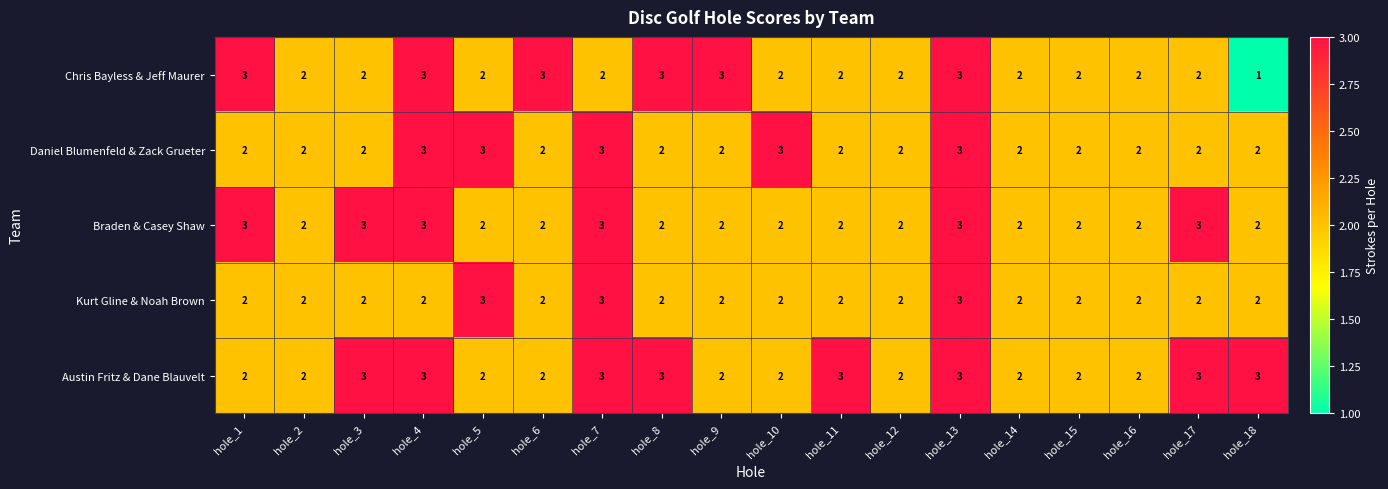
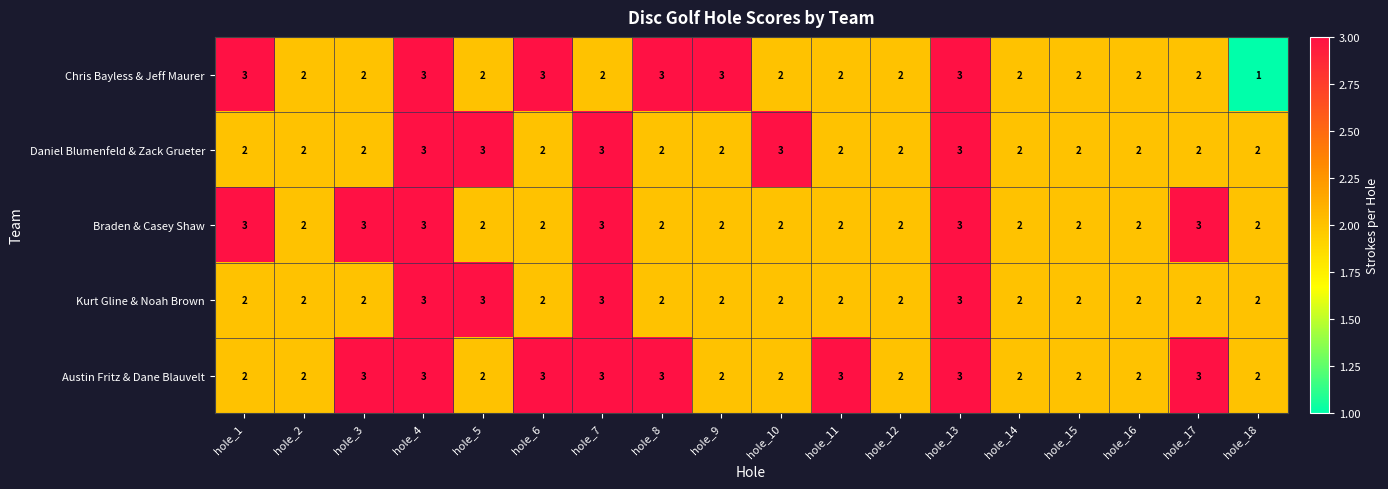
  {
    "Chris Bayless & Jeff Maurer": {
      "hole_1": 3,
      "hole_2": 2,
      "hole_3": 2,
      "hole_4": 3,
      "hole_5": 2,
      "hole_6": 3,
      "hole_7": 2,
      "hole_8": 3,
      "hole_9": 3,
      "hole_10": 2,
      "hole_11": 2,
      "hole_12": 2,
      "hole_13": 3,
      "hole_14": 2,
      "hole_15": 2,
      "hole_16": 2,
      "hole_17": 2,
      "hole_18": 1
    },
    "Daniel Blumenfeld & Zack Grueter": {
      "hole_1": 2,
      "hole_2": 2,
      "hole_3": 2,
      "hole_4": 3,
      "hole_5": 3,
      "hole_6": 2,
      "hole_7": 3,
      "hole_8": 2,
      "hole_9": 2,
      "hole_10": 3,
      "hole_11": 2,
      "hole_12": 2,
      "hole_13": 3,
      "hole_14": 2,
      "hole_15": 2,
      "hole_16": 2,
      "hole_17": 2,
      "hole_18": 2
    },
    "Braden & Casey Shaw": {
      "hole_1": 3,
      "hole_2": 2,
      "hole_3": 3,
      "hole_4": 3,
      "hole_5": 2,
      "hole_6": 2,
      "hole_7": 3,
      "hole_8": 2,
      "hole_9": 2,
      "hole_10": 2,
      "hole_11": 2,
      "hole_12": 2,
      "hole_13": 3,
      "hole_14": 2,
      "hole_15": 2,
      "hole_16": 2,
      "hole_17": 3,
      "hole_18": 2
    },
    "Kurt Gline & Noah Brown": {
      "hole_1": 2,
      "hole_2": 2,
      "hole_3": 2,
-     "hole_4": 2,
+     "hole_4": 3,
      "hole_5": 3,
      "hole_6": 2,
      "hole_7": 3,
      "hole_8": 2,
      "hole_9": 2,
      "hole_10": 2,
      "hole_11": 2,
      "hole_12": 2,
      "hole_13": 3,
      "hole_14": 2,
      "hole_15": 2,
      "hole_16": 2,
      "hole_17": 2,
      "hole_18": 2
    },
    "Austin Fritz & Dane Blauvelt": {
      "hole_1": 2,
      "hole_2": 2,
      "hole_3": 3,
      "hole_4": 3,
      "hole_5": 2,
-     "hole_6": 2,
+     "hole_6": 3,
      "hole_7": 3,
      "hole_8": 3,
      "hole_9": 2,
      "hole_10": 2,
      "hole_11": 3,
      "hole_12": 2,
      "hole_13": 3,
      "hole_14": 2,
      "hole_15": 2,
      "hole_16": 2,
      "hole_17": 3,
-     "hole_18": 3
+     "hole_18": 2
    }
  }
